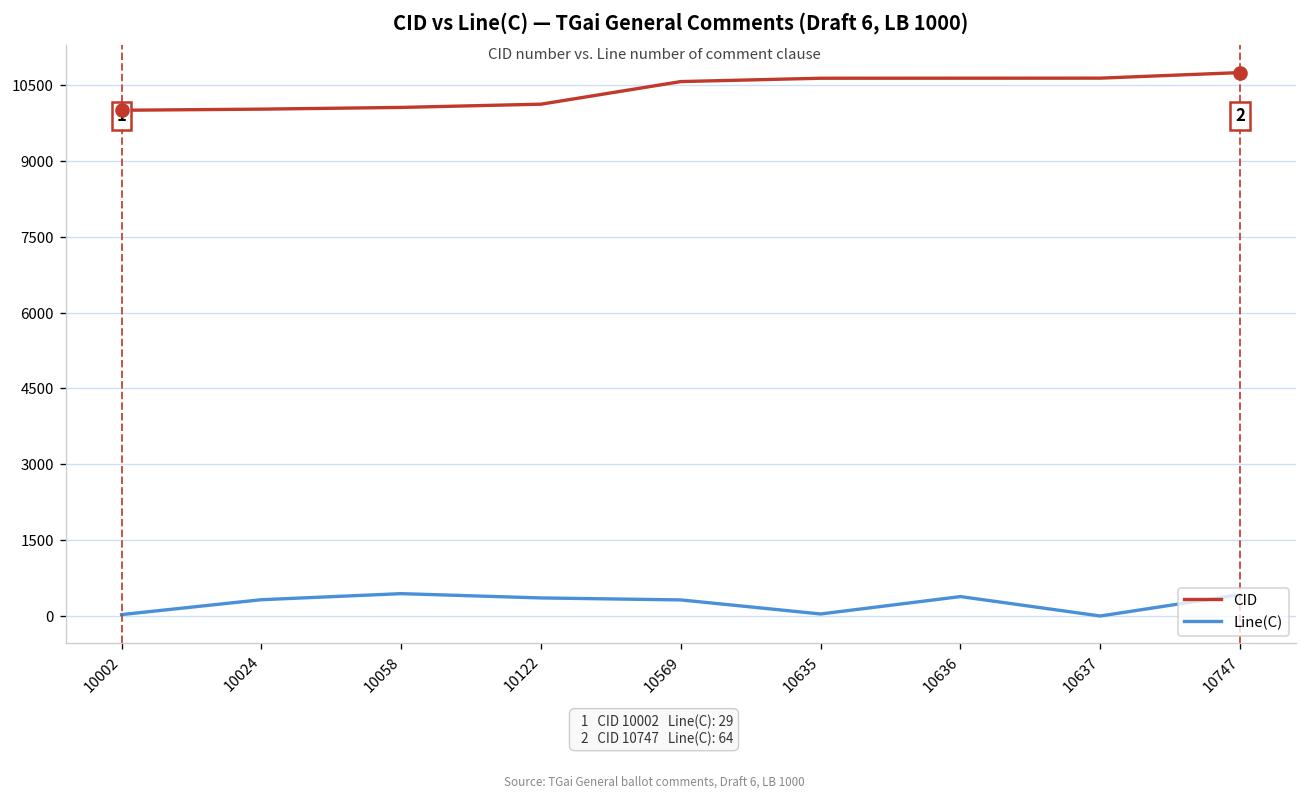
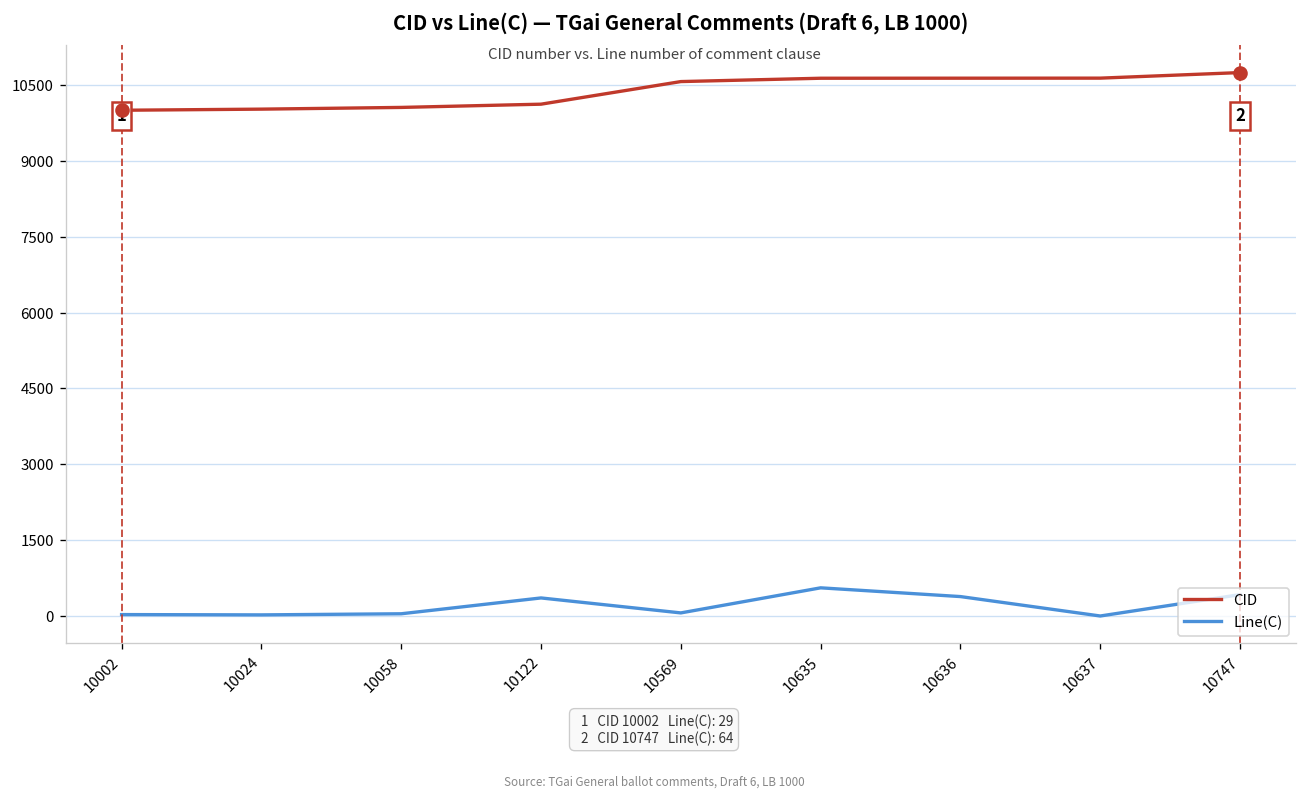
  {
    "Line(C)": {
      "10002": 0,
-     "10024": 300,
-     "10058": 400,
+     "10024": 0,
+     "10058": 0,
      "10122": 400,
-     "10569": 300,
-     "10635": 0,
+     "10569": 100,
+     "10635": 600,
      "10636": 400,
      "10637": 0
    }
  }
